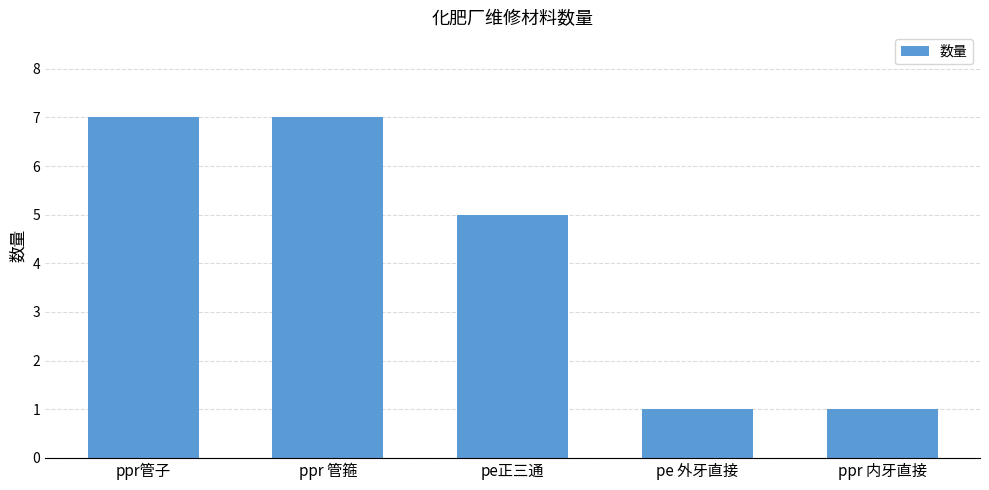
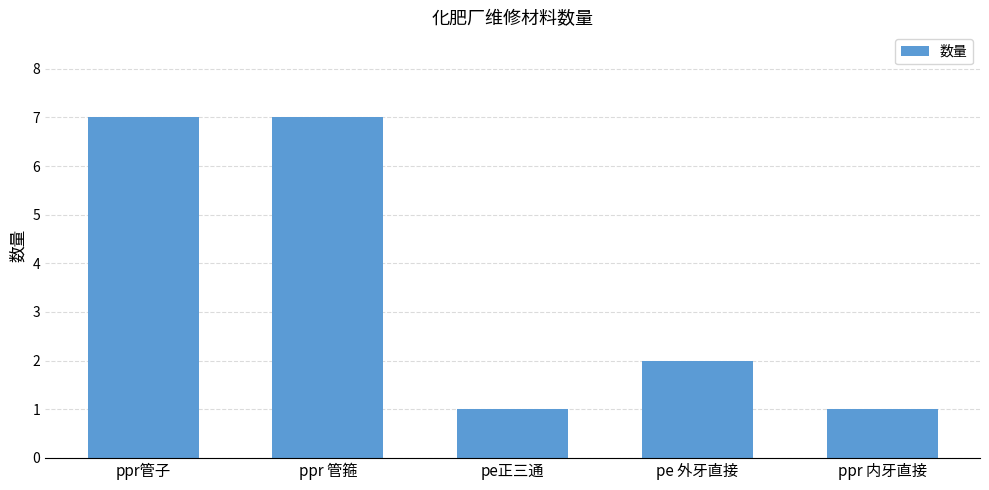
  {
    "ppr管子": 7,
    "ppr 管箍": 7,
-   "pe正三通": 5,
-   "pe 外牙直接": 1,
+   "pe正三通": 1,
+   "pe 外牙直接": 2,
    "ppr 内牙直接": 1
  }
